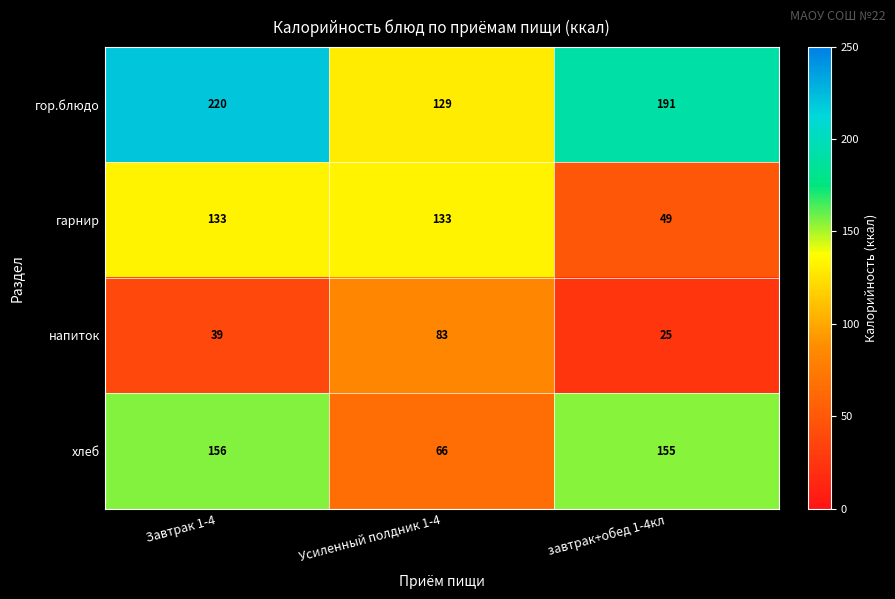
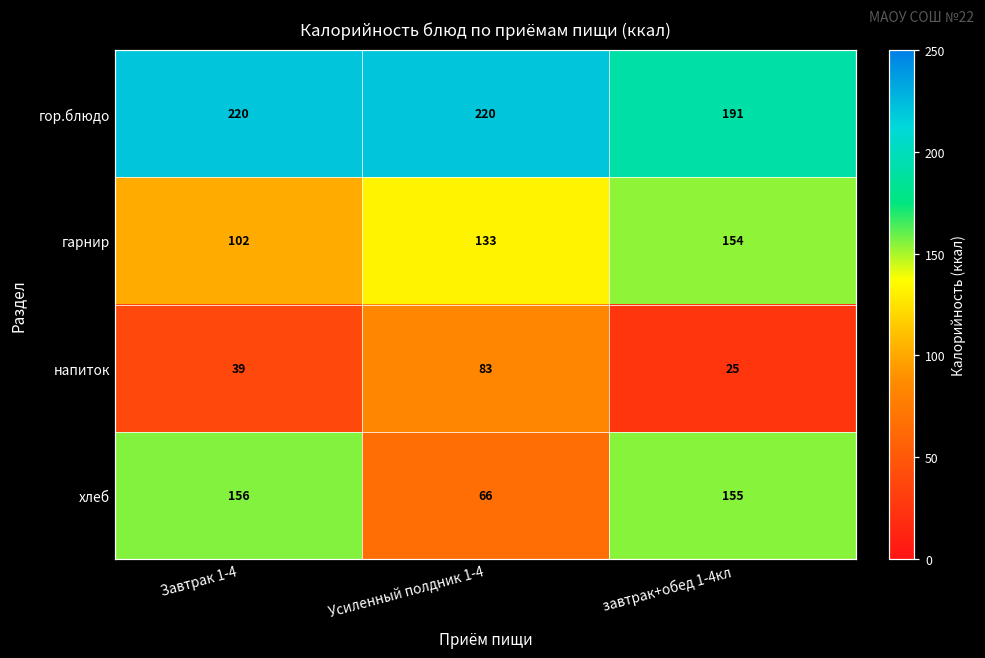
  {
    "гор.блюдо": {
      "Завтрак 1-4": 220,
-     "Усиленный полдник 1-4": 129,
+     "Усиленный полдник 1-4": 220,
      "завтрак+обед 1-4кл": 191
    },
    "гарнир": {
-     "Завтрак 1-4": 133,
+     "Завтрак 1-4": 102,
      "Усиленный полдник 1-4": 133,
-     "завтрак+обед 1-4кл": 49
+     "завтрак+обед 1-4кл": 154
    },
    "напиток": {
      "Завтрак 1-4": 39,
      "Усиленный полдник 1-4": 83,
      "завтрак+обед 1-4кл": 25
    },
    "хлеб": {
      "Завтрак 1-4": 156,
      "Усиленный полдник 1-4": 66,
      "завтрак+обед 1-4кл": 155
    }
  }
